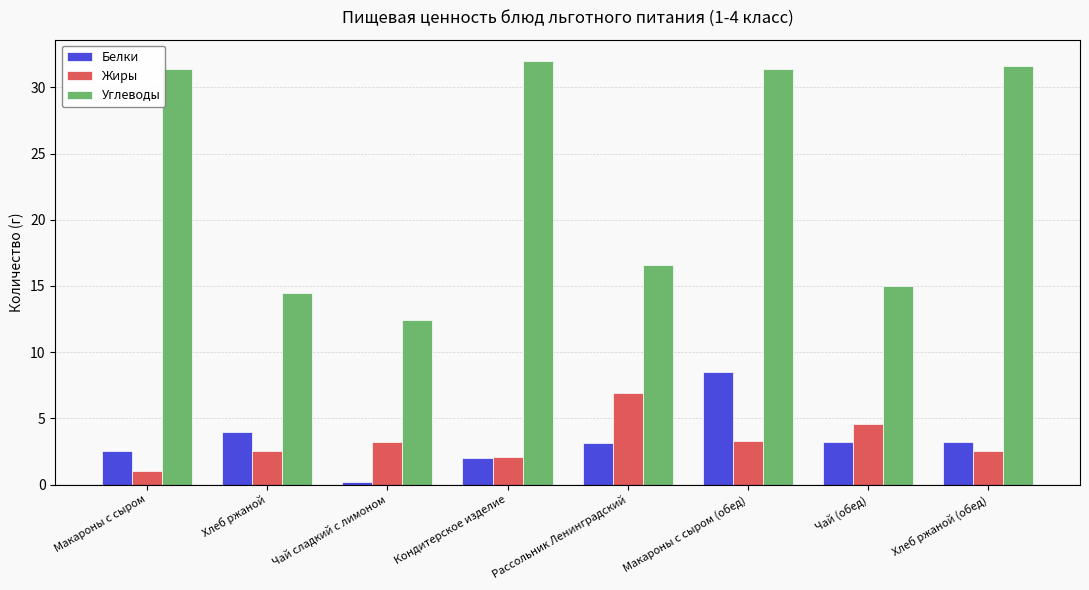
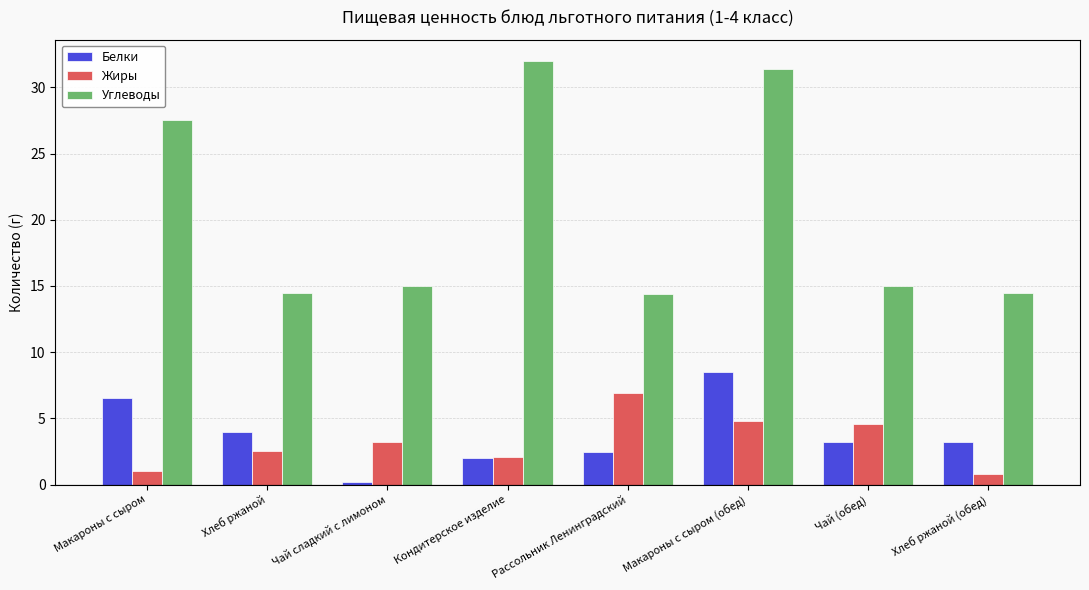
  {
    "Белки": {
-     "Макароны с сыром": 2.5,
+     "Макароны с сыром": 6.5,
      "Хлеб ржаной": 4.0,
      "Чай сладкий с лимоном": 0.2,
      "Кондитерское изделие": 2.0,
-     "Рассольник Ленинградский": 3.2,
+     "Рассольник Ленинградский": 2.5,
      "Макароны с сыром (обед)": 8.5,
      "Чай (обед)": 3.2,
      "Хлеб ржаной (обед)": 3.2
    },
    "Жиры": {
      "Макароны с сыром": 1.0,
      "Хлеб ржаной": 2.5,
      "Чай сладкий с лимоном": 3.2,
      "Кондитерское изделие": 2.1,
      "Рассольник Ленинградский": 6.9,
-     "Макароны с сыром (обед)": 3.3,
+     "Макароны с сыром (обед)": 4.8,
      "Чай (обед)": 4.6,
-     "Хлеб ржаной (обед)": 2.5
+     "Хлеб ржаной (обед)": 0.8
    },
    "Углеводы": {
-     "Макароны с сыром": 31.4,
+     "Макароны с сыром": 27.5,
      "Хлеб ржаной": 14.5,
-     "Чай сладкий с лимоном": 12.4,
+     "Чай сладкий с лимоном": 15.0,
      "Кондитерское изделие": 32.0,
-     "Рассольник Ленинградский": 16.6,
+     "Рассольник Ленинградский": 14.4,
      "Макароны с сыром (обед)": 31.4,
      "Чай (обед)": 15.0,
-     "Хлеб ржаной (обед)": 31.6
+     "Хлеб ржаной (обед)": 14.5
    }
  }
